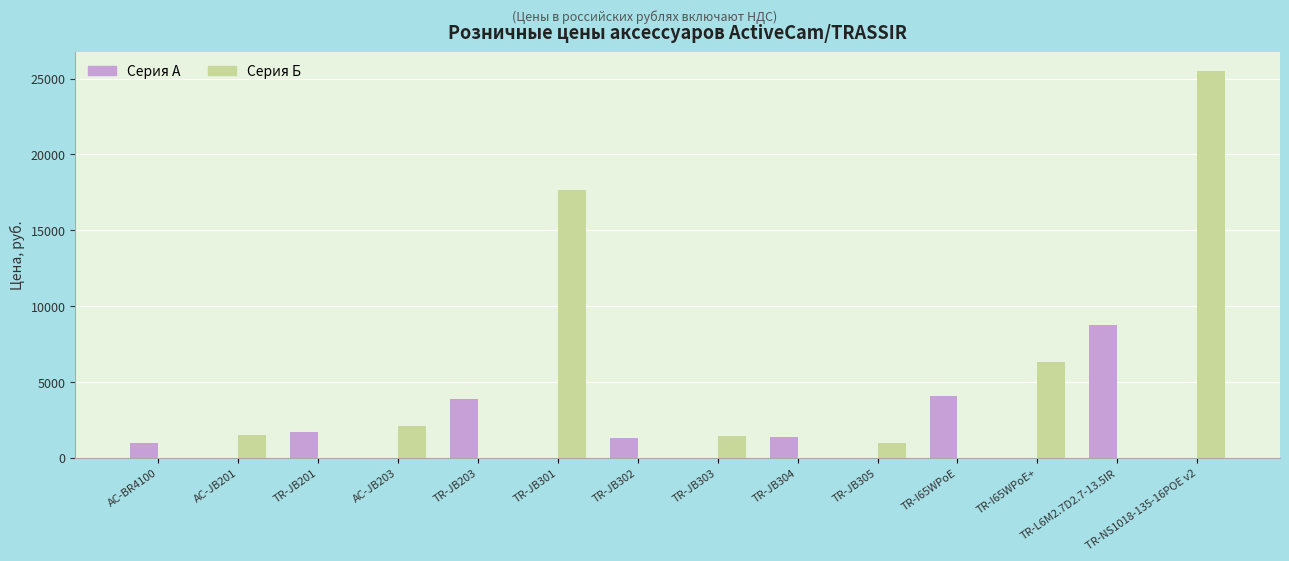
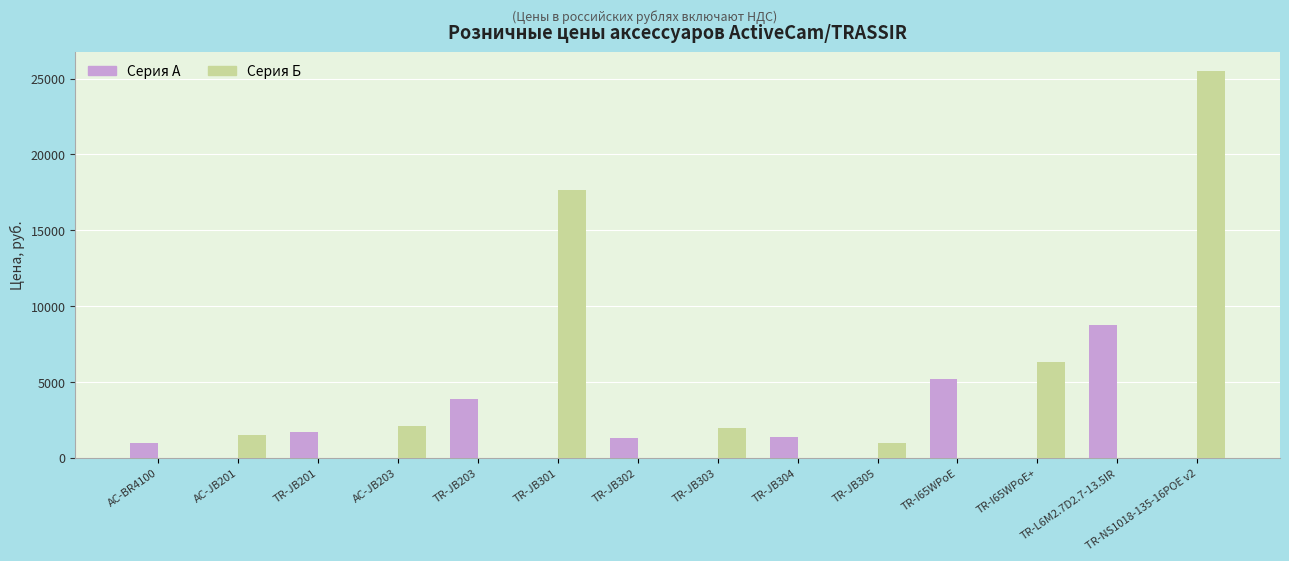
  {
    "Серия А": {
      "AC-BR4100": 1000,
      "AC-JB201": 0,
      "TR-JB201": 1700,
      "AC-JB203": 0,
      "TR-JB203": 3900,
      "TR-JB301": 0,
      "TR-JB302": 1300,
      "TR-JB303": 0,
      "TR-JB304": 1400,
      "TR-JB305": 0,
-     "TR-I65WPoE": 4100,
+     "TR-I65WPoE": 5200,
      "TR-I65WPoE+": 0,
      "TR-L6M2.7D2.7-13.5IR": 8700,
      "TR-NS1018-135-16POE v2": 0
    },
    "Серия Б": {
      "AC-BR4100": 0,
      "AC-JB201": 1500,
      "TR-JB201": 0,
      "AC-JB203": 2100,
      "TR-JB203": 0,
      "TR-JB301": 17700,
      "TR-JB302": 0,
-     "TR-JB303": 1400,
+     "TR-JB303": 2000,
      "TR-JB304": 0,
      "TR-JB305": 1000,
      "TR-I65WPoE": 0,
      "TR-I65WPoE+": 6300,
      "TR-L6M2.7D2.7-13.5IR": 0,
      "TR-NS1018-135-16POE v2": 25500
    }
  }
